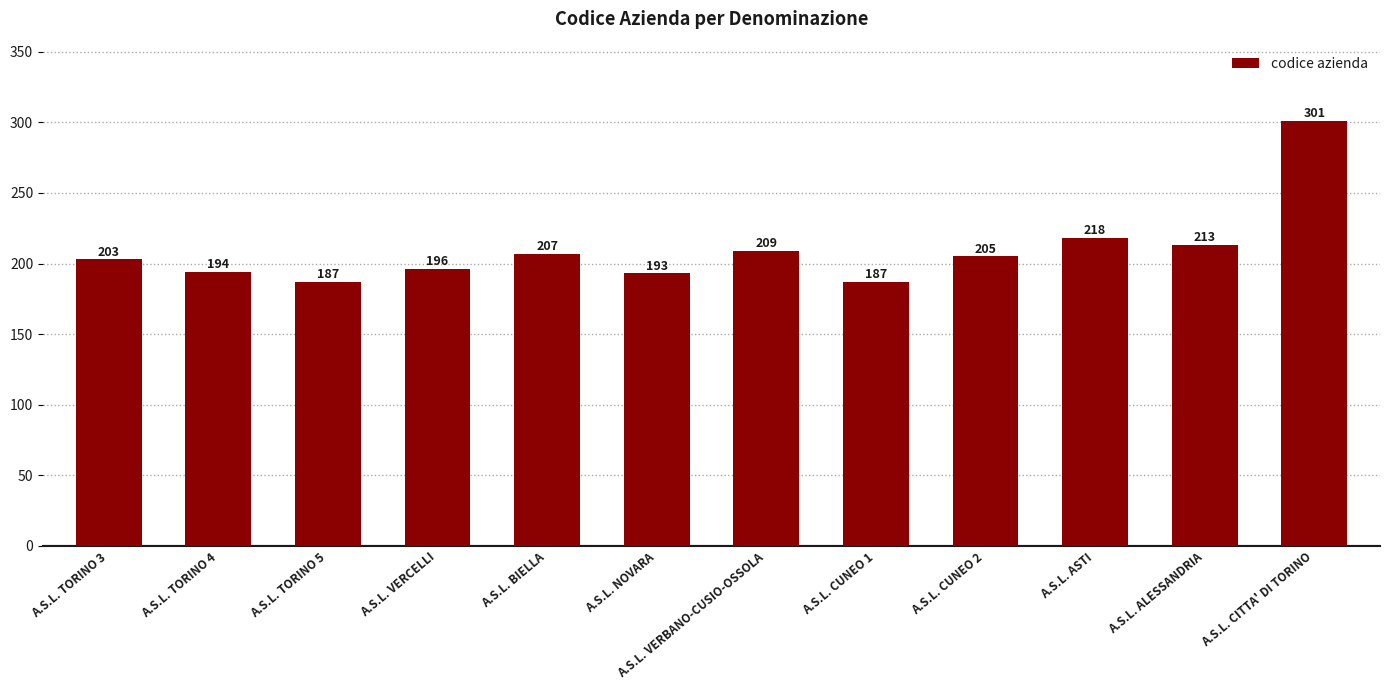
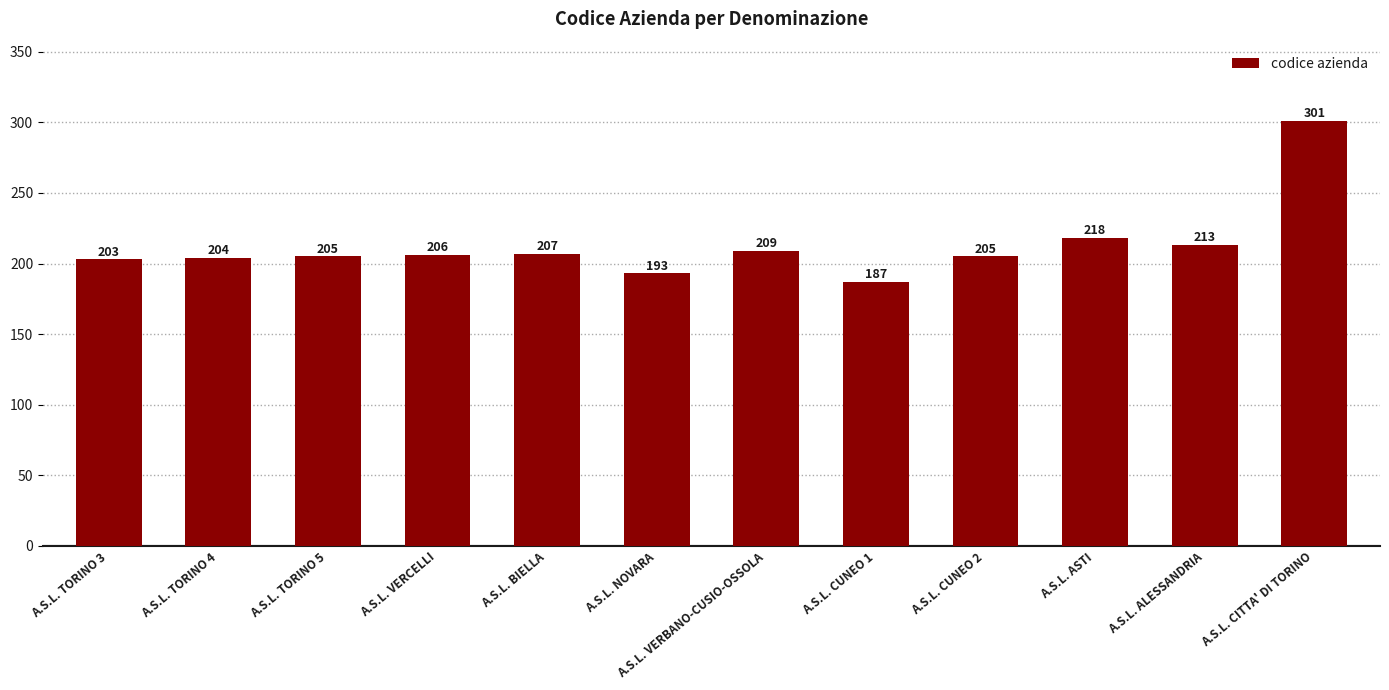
  {
    "A.S.L. TORINO 3": 203,
-   "A.S.L. TORINO 4": 194,
-   "A.S.L. TORINO 5": 187,
-   "A.S.L. VERCELLI": 196,
+   "A.S.L. TORINO 4": 204,
+   "A.S.L. TORINO 5": 205,
+   "A.S.L. VERCELLI": 206,
    "A.S.L. BIELLA": 207,
    "A.S.L. NOVARA": 193,
    "A.S.L. VERBANO-CUSIO-OSSOLA": 209,
    "A.S.L. CUNEO 1": 187,
    "A.S.L. CUNEO 2": 205,
    "A.S.L. ASTI": 218,
    "A.S.L. ALESSANDRIA": 213,
    "A.S.L. CITTA' DI TORINO": 301
  }
